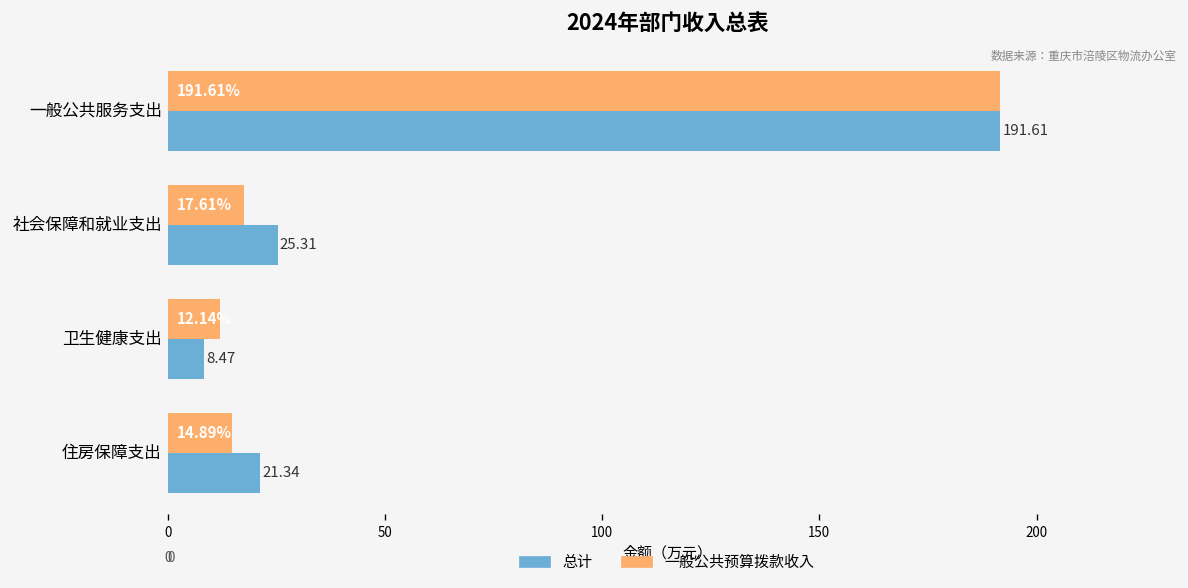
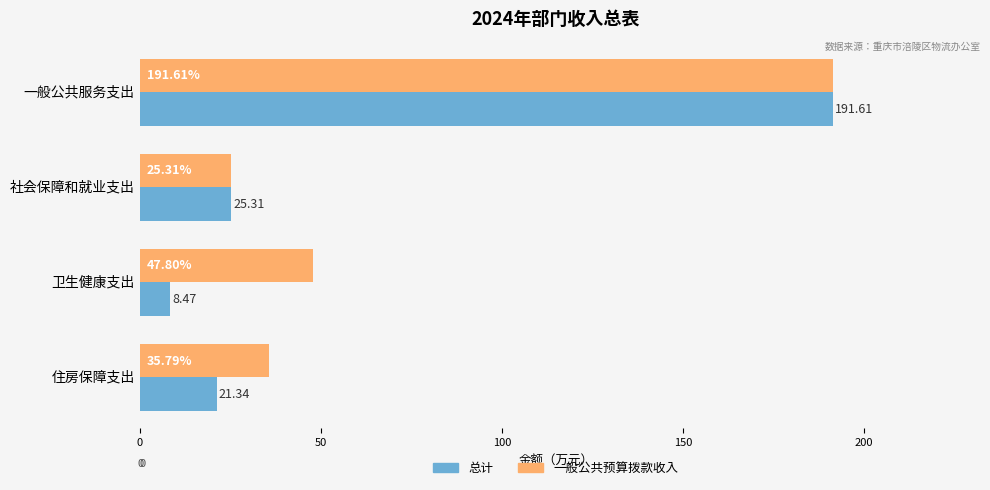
  {
    "总计": {
      "一般公共服务支出": "191.61",
      "社会保障和就业支出": "25.31",
      "卫生健康支出": "8.47",
      "住房保障支出": "21.34"
    },
    "一般公共预算拨款收入": {
      "一般公共服务支出": "191.61%",
-     "社会保障和就业支出": "17.61%",
-     "卫生健康支出": "12.14%",
-     "住房保障支出": "14.89%"
+     "社会保障和就业支出": "25.31%",
+     "卫生健康支出": "47.80%",
+     "住房保障支出": "35.79%"
    }
  }
